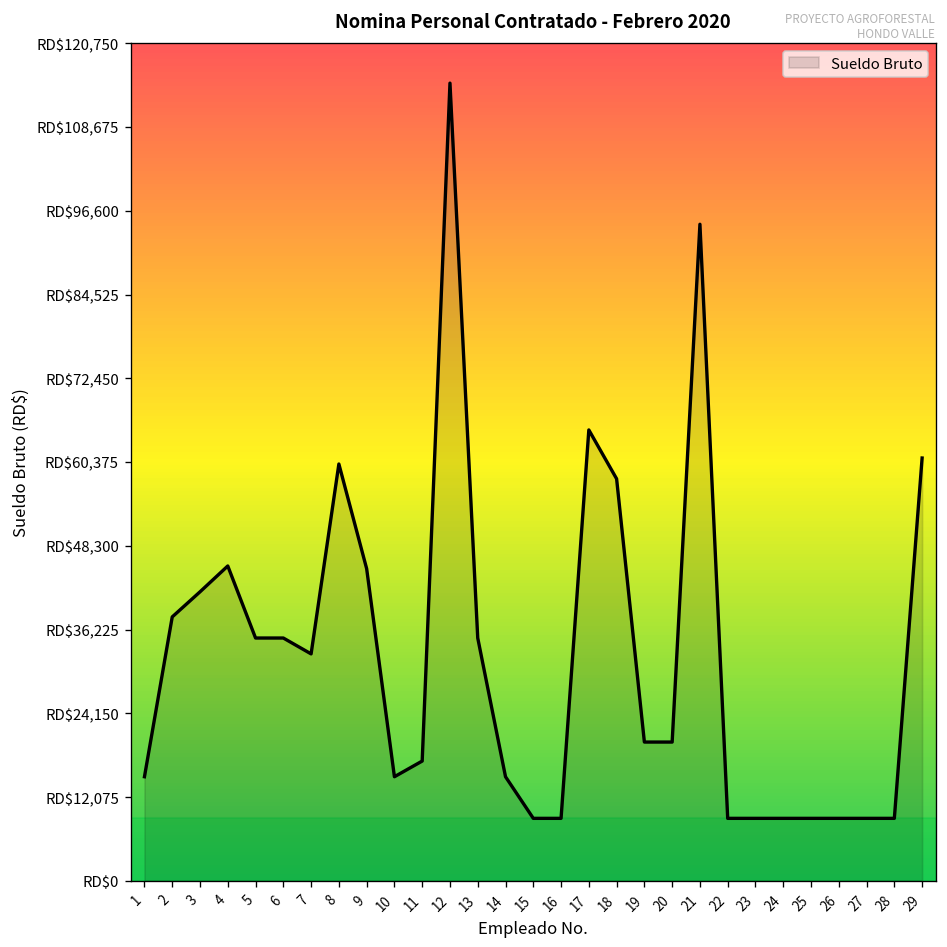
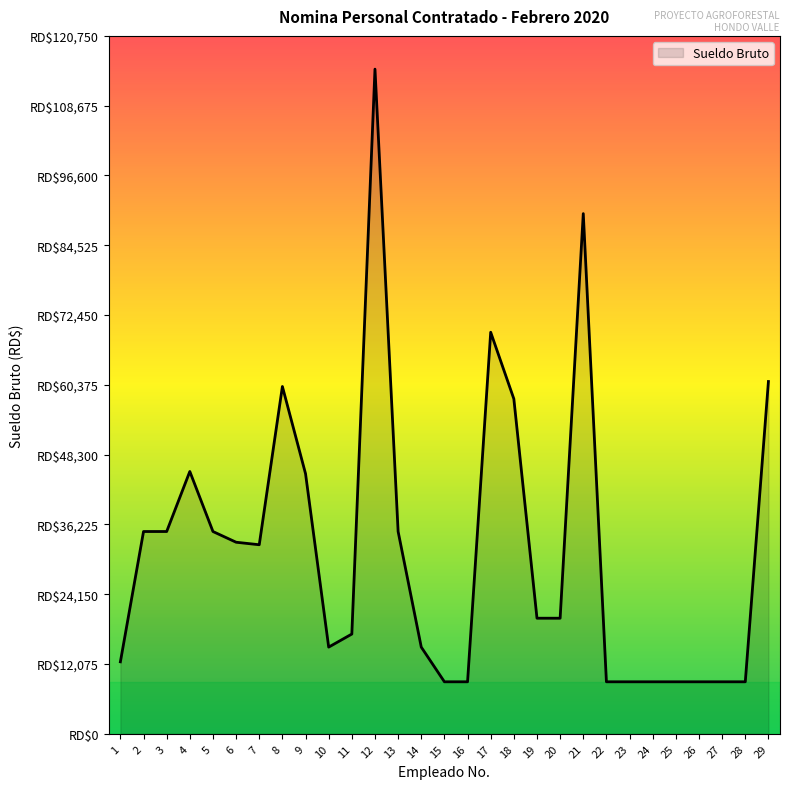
  {
-   "1": "RD$15,000",
-   "2": "RD$38,000",
-   "3": "RD$42,000",
+   "1": "RD$12,000",
+   "2": "RD$35,000",
+   "3": "RD$35,000",
    "4": "RD$45,000",
    "5": "RD$35,000",
-   "6": "RD$35,000",
+   "6": "RD$33,000",
    "7": "RD$33,000",
    "8": "RD$60,000",
    "9": "RD$45,000",
    "10": "RD$15,000",
    "11": "RD$17,000",
    "12": "RD$115,000",
    "13": "RD$35,000",
    "14": "RD$15,000",
    "15": "RD$9,000",
    "16": "RD$9,000",
-   "17": "RD$65,000",
+   "17": "RD$69,000",
    "18": "RD$58,000",
    "19": "RD$20,000",
    "20": "RD$20,000",
-   "21": "RD$95,000",
+   "21": "RD$90,000",
    "22": "RD$9,000",
    "23": "RD$9,000",
    "24": "RD$9,000",
    "25": "RD$9,000",
    "26": "RD$9,000",
    "27": "RD$9,000",
    "28": "RD$9,000",
    "29": "RD$61,000"
  }
